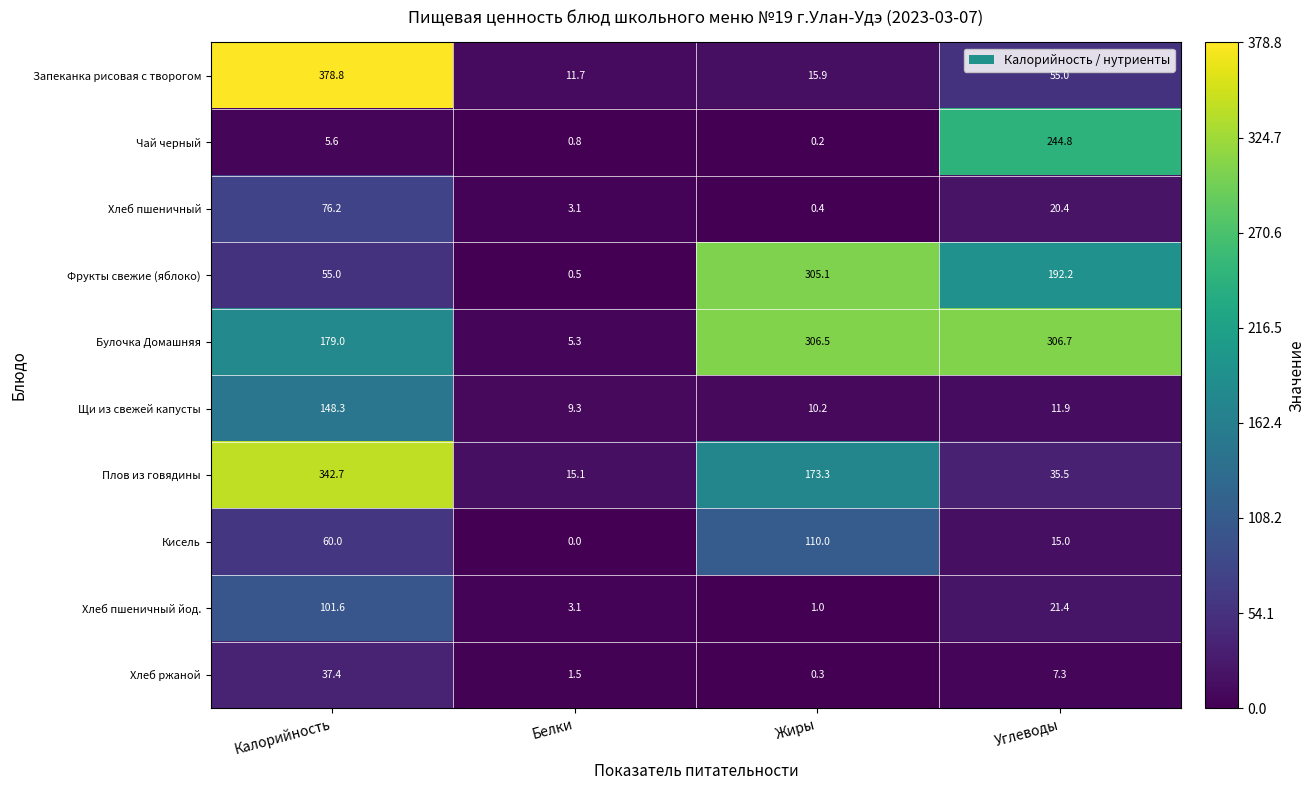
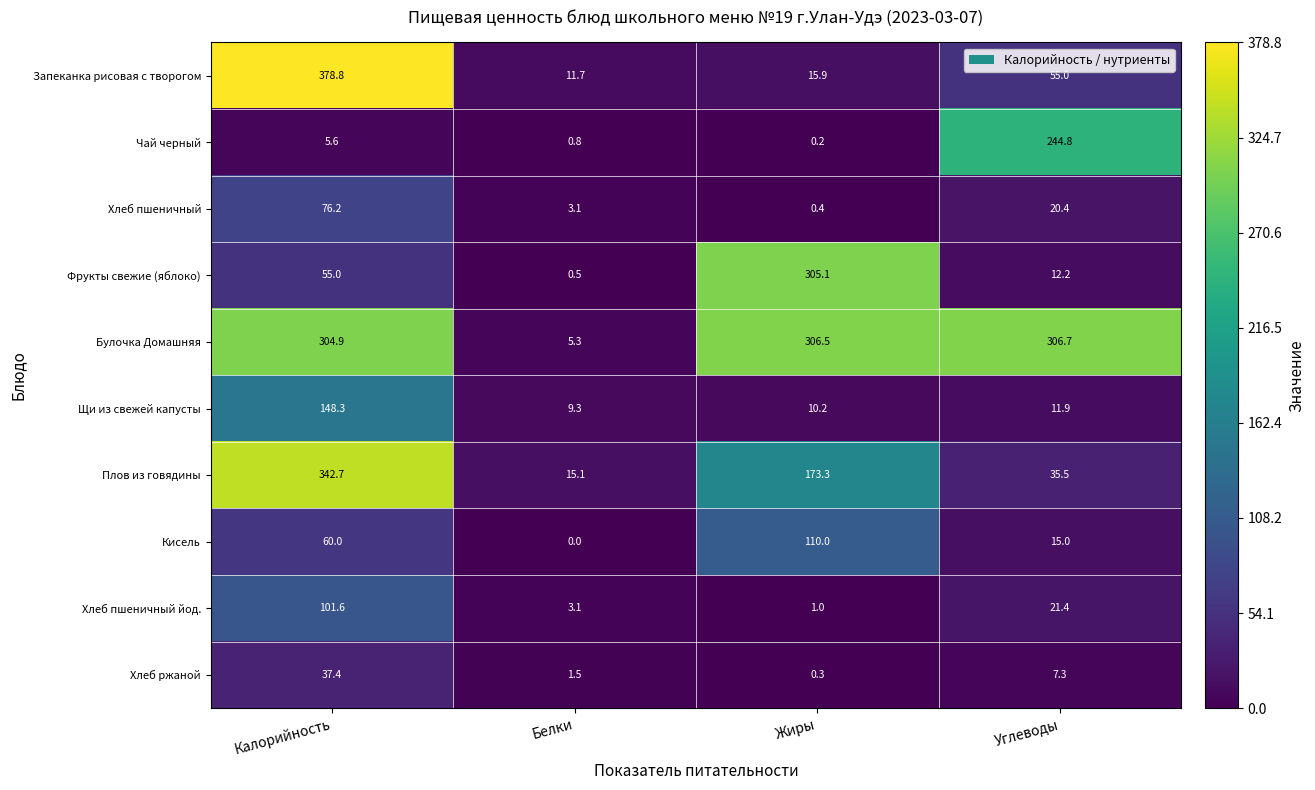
  {
    "Запеканка рисовая с творогом": {
      "Калорийность": 378.8,
      "Белки": 11.7,
      "Жиры": 15.9
    },
    "Чай черный": {
      "Калорийность": 5.6,
      "Белки": 0.8,
      "Жиры": 0.2,
      "Углеводы": 244.8
    },
    "Хлеб пшеничный": {
      "Калорийность": 76.2,
      "Белки": 3.1,
      "Жиры": 0.4,
      "Углеводы": 20.4
    },
    "Фрукты свежие (яблоко)": {
      "Калорийность": 55.0,
      "Белки": 0.5,
      "Жиры": 305.1,
-     "Углеводы": 192.2
+     "Углеводы": 12.2
    },
    "Булочка Домашняя": {
-     "Калорийность": 179.0,
+     "Калорийность": 304.9,
      "Белки": 5.3,
      "Жиры": 306.5,
      "Углеводы": 306.7
    },
    "Щи из свежей капусты": {
      "Калорийность": 148.3,
      "Белки": 9.3,
      "Жиры": 10.2,
      "Углеводы": 11.9
    },
    "Плов из говядины": {
      "Калорийность": 342.7,
      "Белки": 15.1,
      "Жиры": 173.3,
      "Углеводы": 35.5
    },
    "Кисель": {
      "Калорийность": 60.0,
      "Белки": 0.0,
      "Жиры": 110.0,
      "Углеводы": 15.0
    },
    "Хлеб пшеничный йод.": {
      "Калорийность": 101.6,
      "Белки": 3.1,
      "Жиры": 1.0,
      "Углеводы": 21.4
    },
    "Хлеб ржаной": {
      "Калорийность": 37.4,
      "Белки": 1.5,
      "Жиры": 0.3,
      "Углеводы": 7.3
    }
  }
